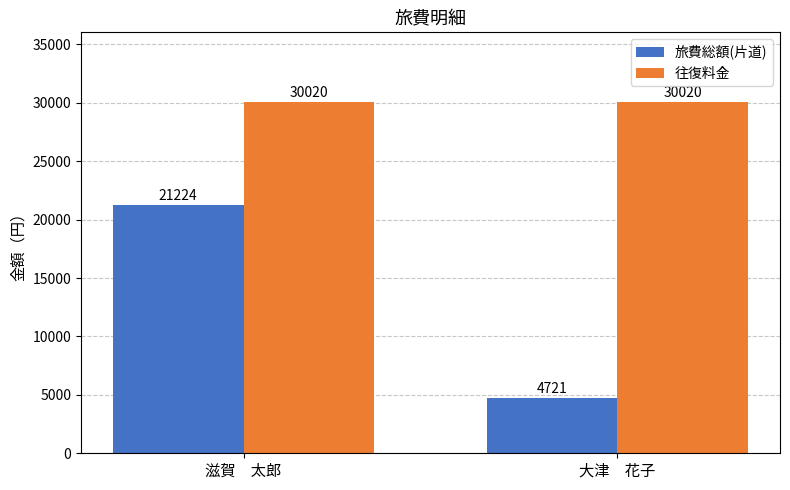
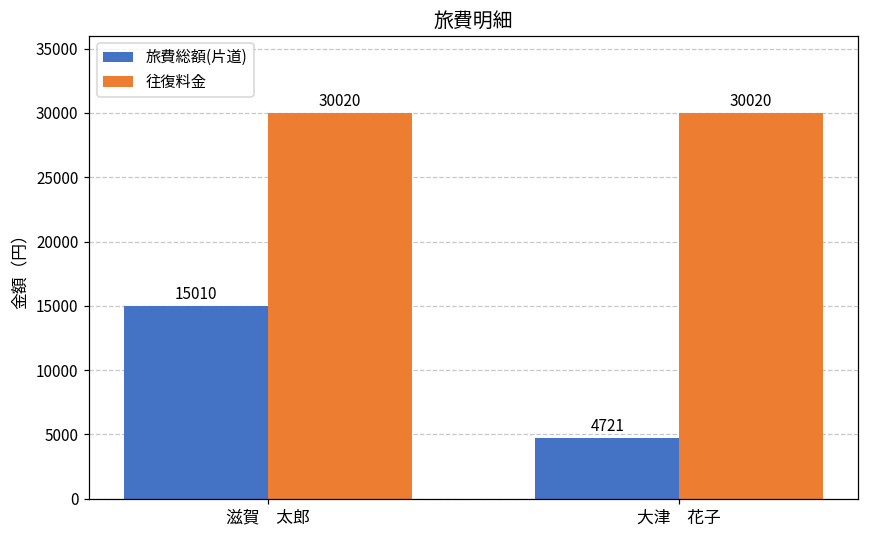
  {
    "旅費総額(片道)": {
-     "滋賀 太郎": 21224,
+     "滋賀 太郎": 15010,
      "大津 花子": 4721
    },
    "往復料金": {
      "滋賀 太郎": 30020,
      "大津 花子": 30020
    }
  }
